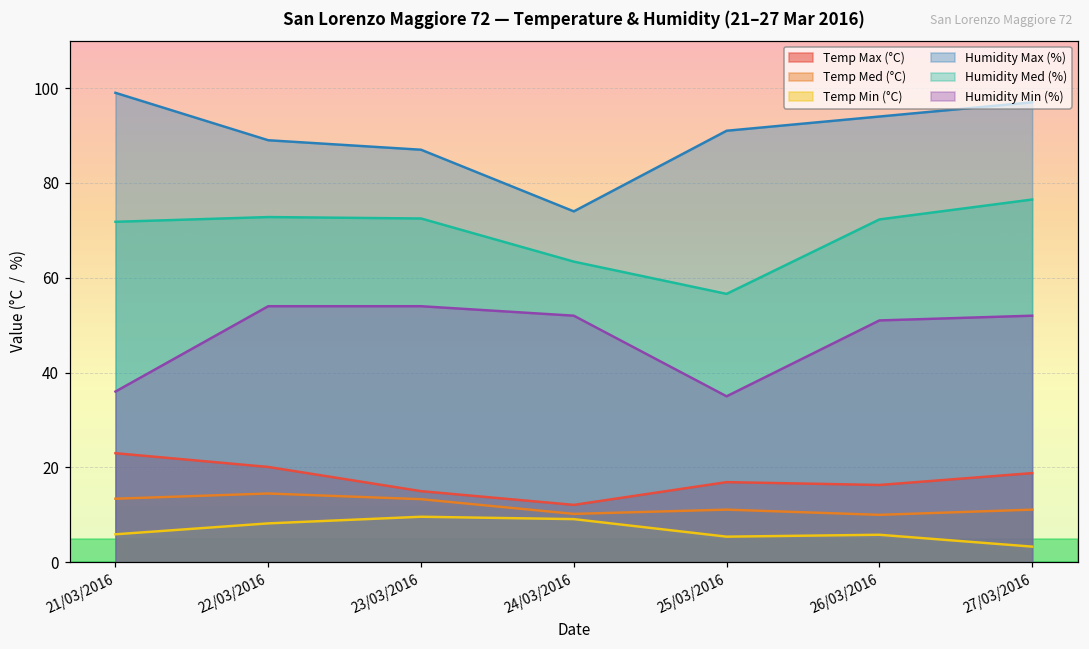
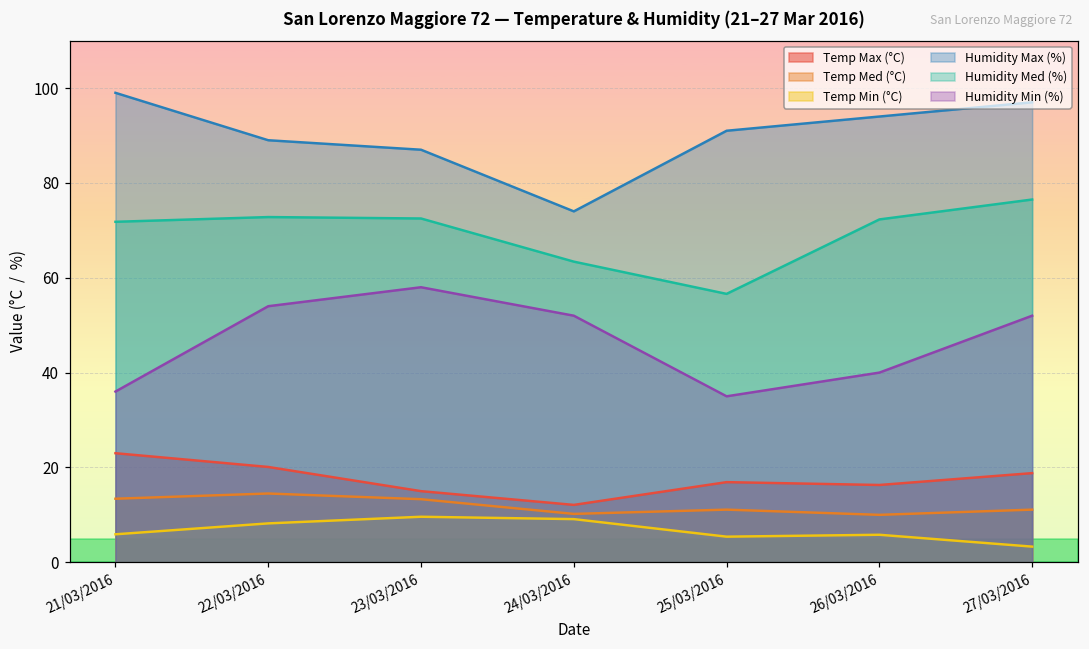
  {
    "Humidity Min (%)": {
      "21/03/2016": 36,
      "22/03/2016": 54,
-     "23/03/2016": 54,
+     "23/03/2016": 58,
      "24/03/2016": 52,
      "25/03/2016": 35,
-     "26/03/2016": 51,
+     "26/03/2016": 40,
      "27/03/2016": 52
    }
  }
